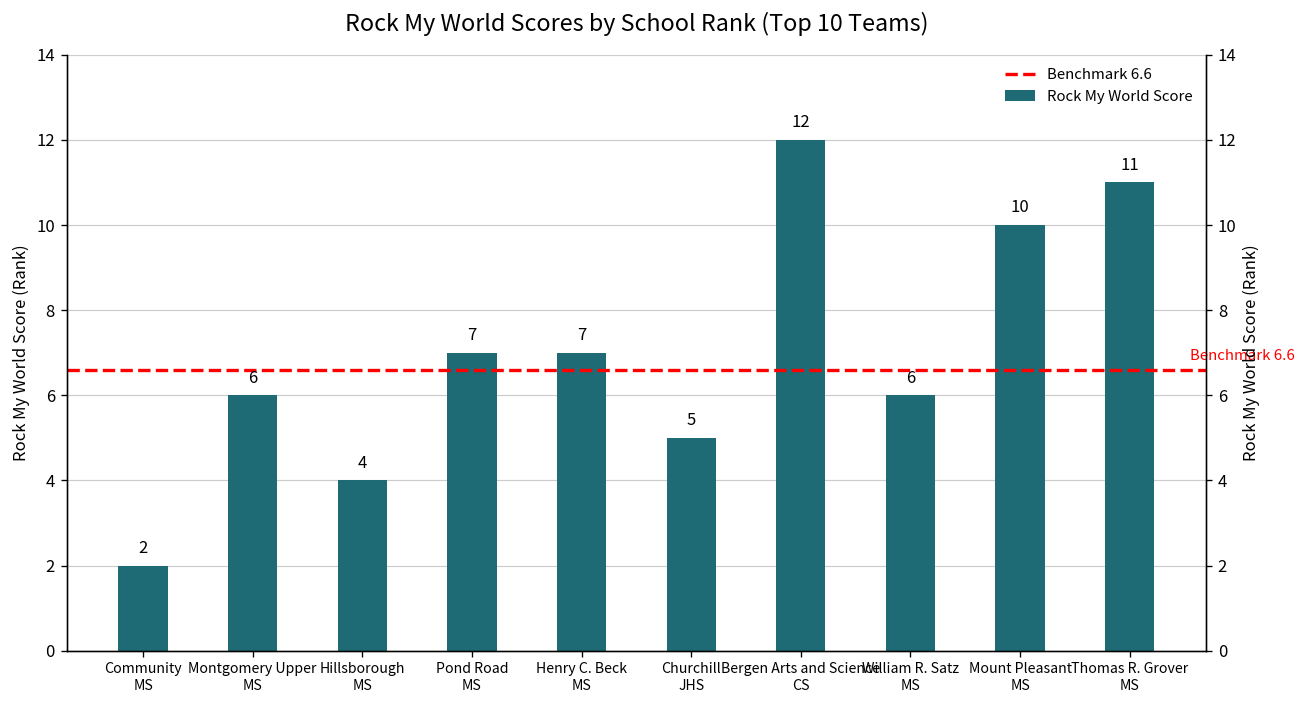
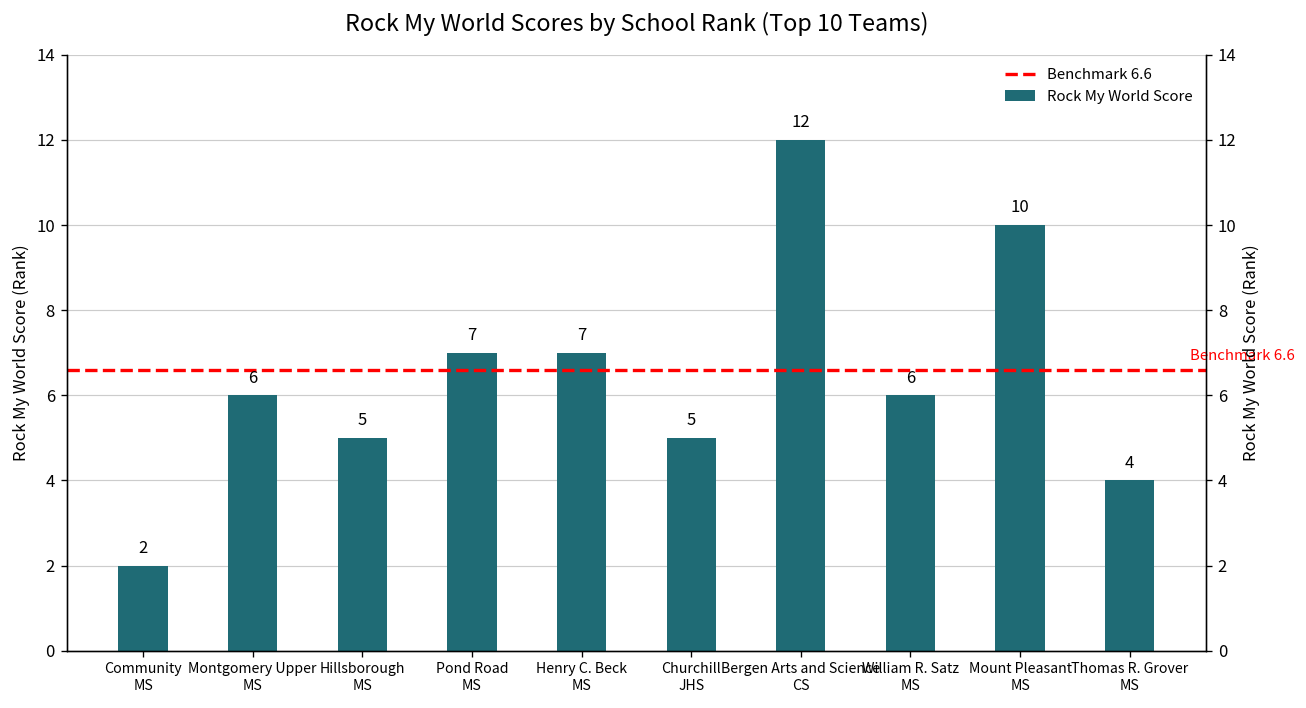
  {
    "Community MS": 2,
    "Montgomery Upper MS": 6,
-   "Hillsborough MS": 4,
+   "Hillsborough MS": 5,
    "Pond Road MS": 7,
    "Henry C. Beck MS": 7,
    "Churchill JHS": 5,
    "Bergen Arts and Science CS": 12,
    "Mount Pleasant MS": 10,
-   "Thomas R. Grover MS": 11
+   "Thomas R. Grover MS": 4
  }
